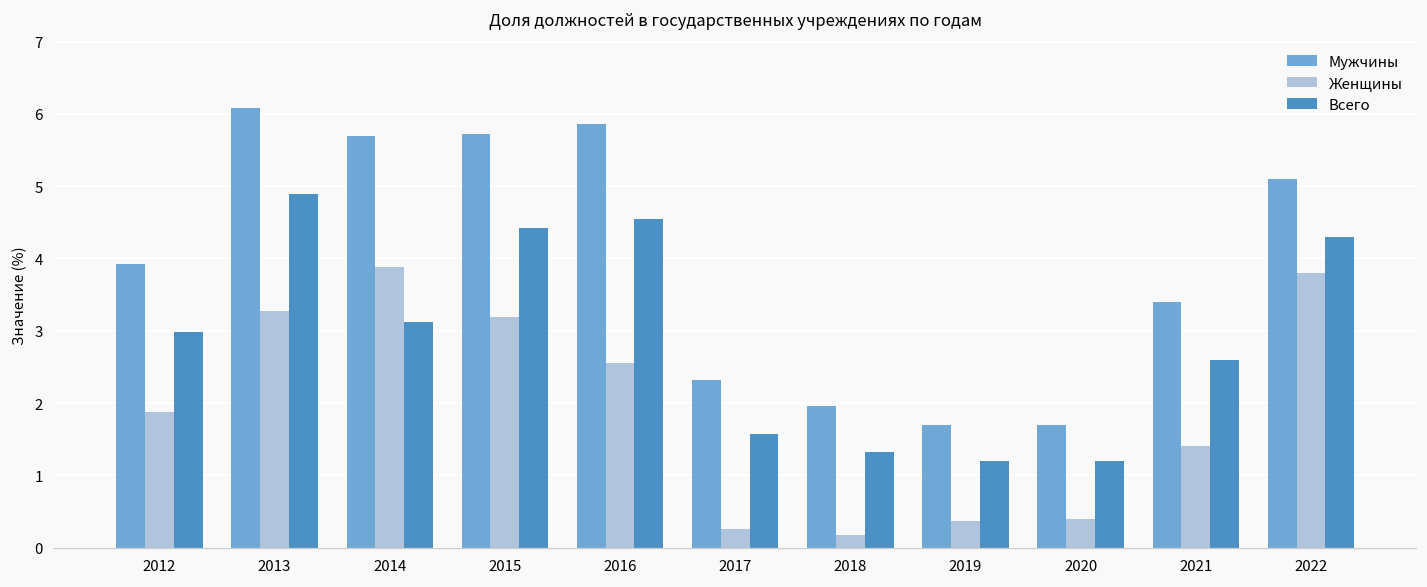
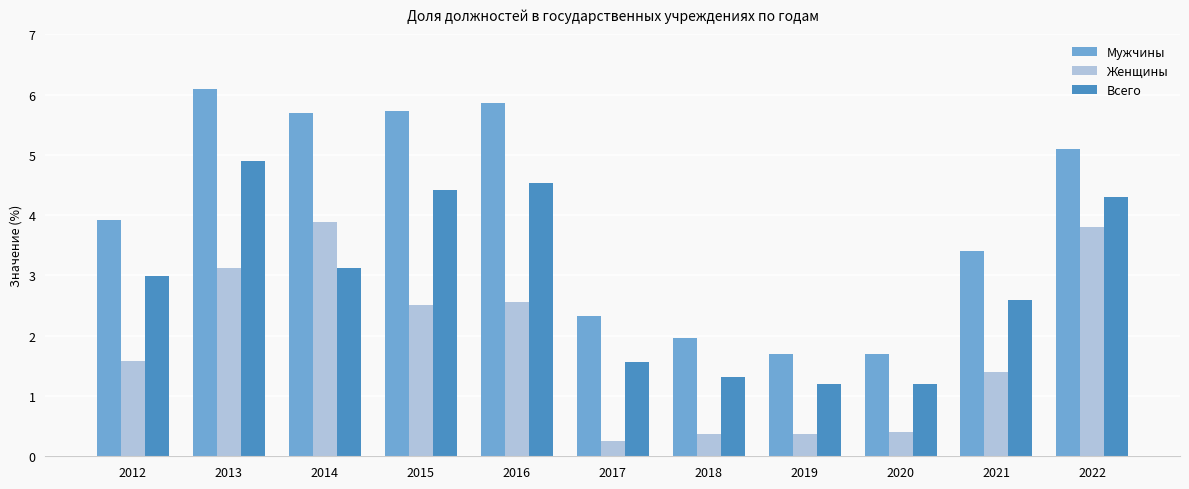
  {
    "Женщины": {
-     "2012": 1.9,
-     "2013": 3.3,
+     "2012": 1.6,
+     "2013": 3.1,
      "2014": 3.9,
-     "2015": 3.2,
+     "2015": 2.5,
      "2016": 2.6,
      "2017": 0.3,
-     "2018": 0.2,
+     "2018": 0.4,
      "2019": 0.4,
      "2020": 0.4,
      "2021": 1.4,
      "2022": 3.8
    }
  }
